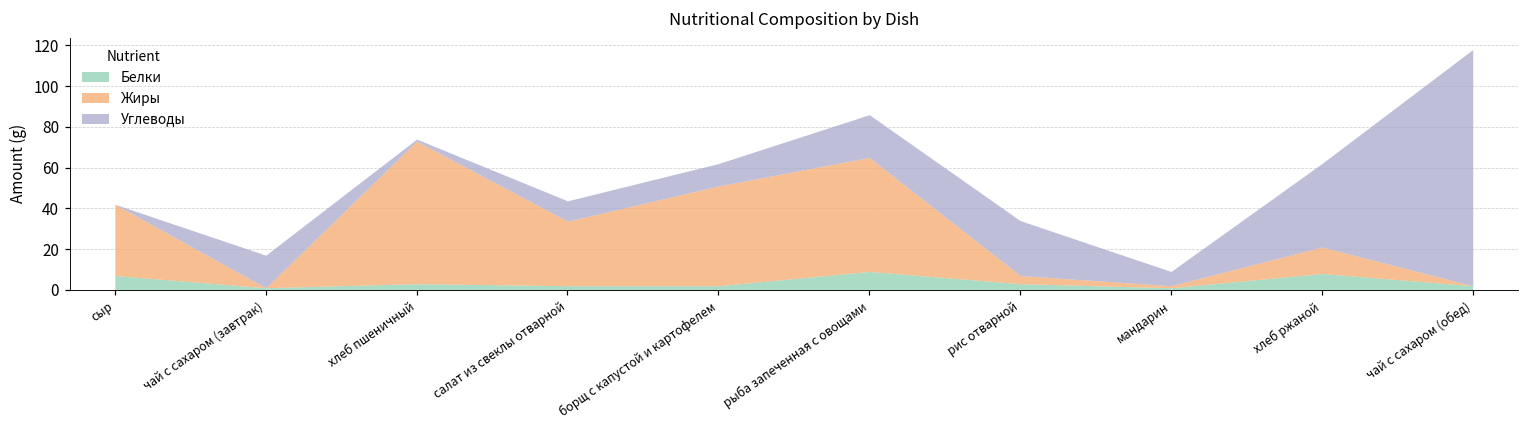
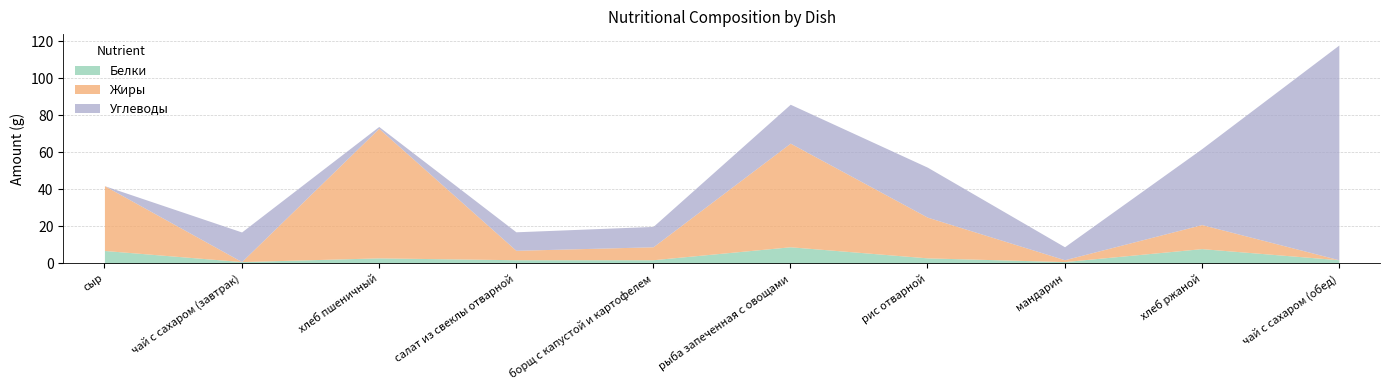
  {
    "Жиры": {
-     "салат из свеклы отварной": 32,
-     "борщ с капустой и картофелем": 49,
+     "салат из свеклы отварной": 5,
+     "борщ с капустой и картофелем": 7,
      "рыба запеченная с овощами": 56,
-     "рис отварной": 4,
+     "рис отварной": 22,
      "хлеб ржаной": 13
    }
  }
